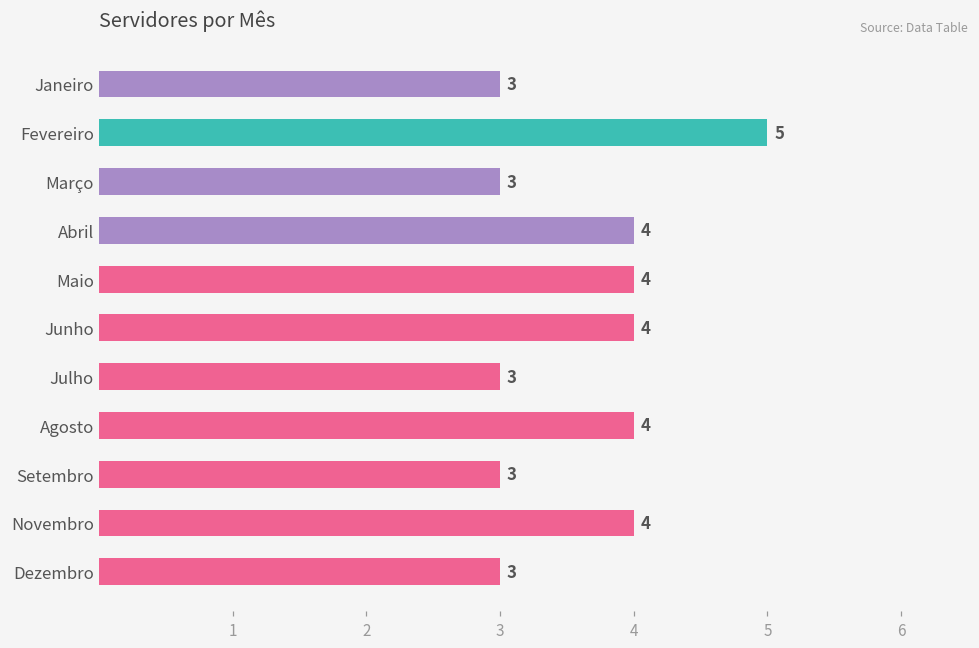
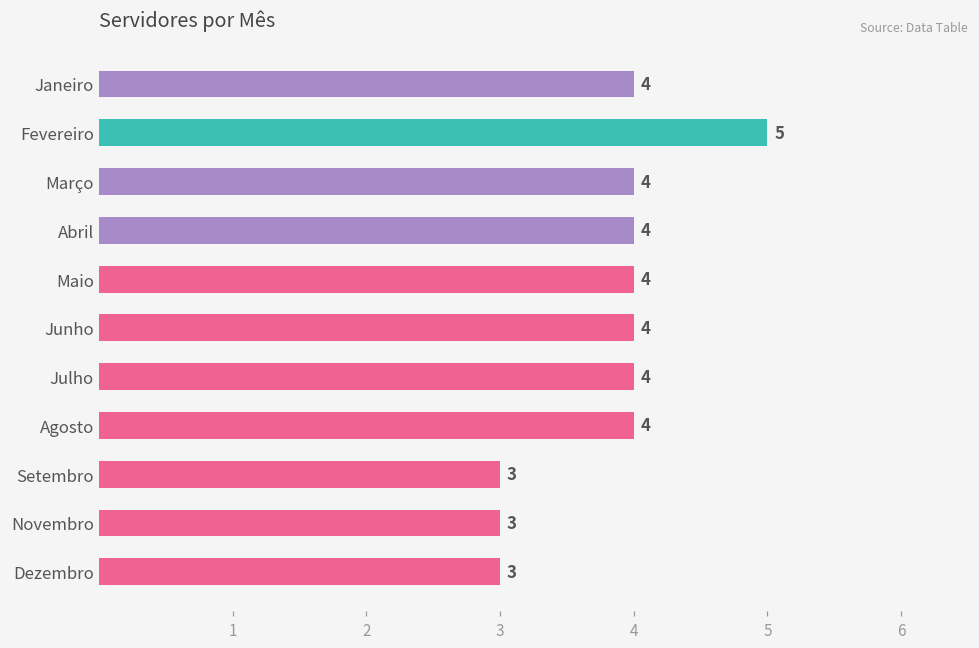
  {
-   "Janeiro": 3,
+   "Janeiro": 4,
    "Fevereiro": 5,
-   "Março": 3,
+   "Março": 4,
    "Abril": 4,
    "Maio": 4,
    "Junho": 4,
-   "Julho": 3,
+   "Julho": 4,
    "Agosto": 4,
    "Setembro": 3,
-   "Novembro": 4,
+   "Novembro": 3,
    "Dezembro": 3
  }
